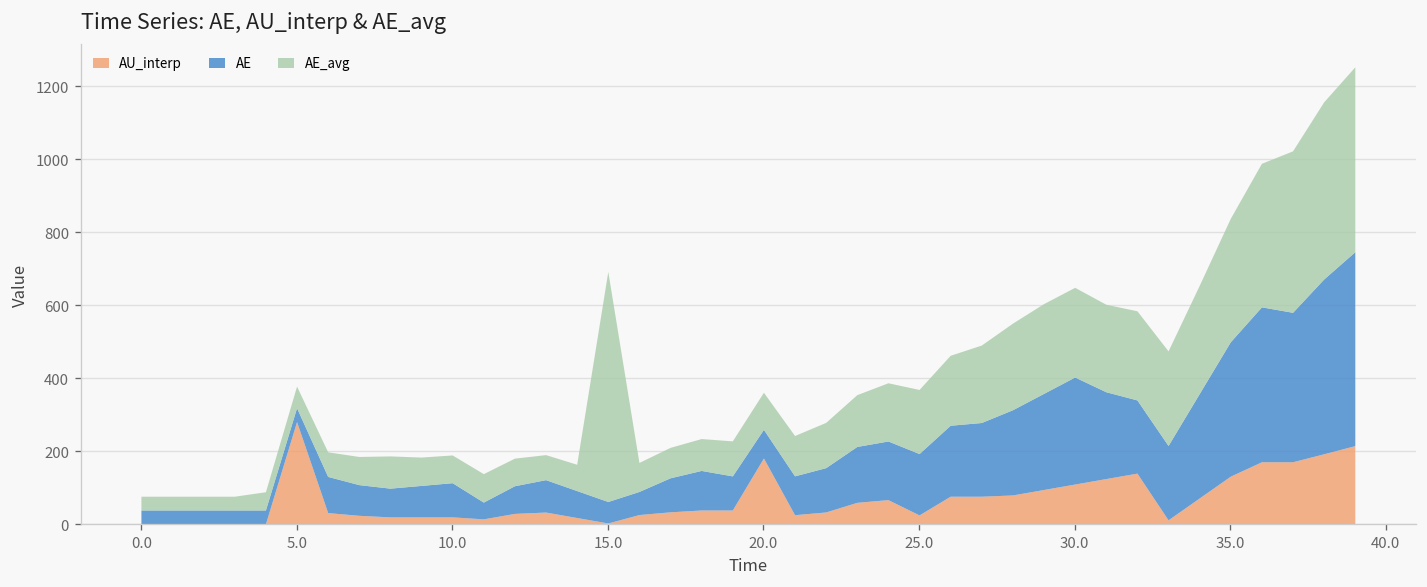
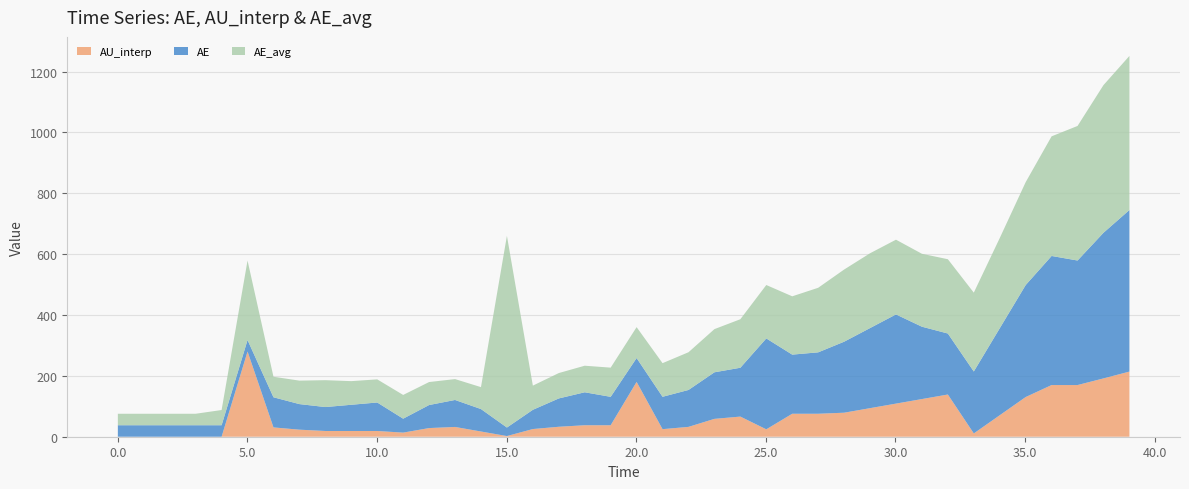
  {
    "AU_interp": {
      "0.0": 0,
      "5.0": 280,
      "10.0": 20,
      "20.0": 180,
      "25.0": 20
    },
    "AE": {
      "0.0": 40,
      "5.0": 40,
      "10.0": 90,
-     "15.0": 60,
+     "15.0": 30,
      "20.0": 80,
-     "25.0": 170
+     "25.0": 300
    },
    "AE_avg": {
      "0.0": 40,
-     "5.0": 60,
+     "5.0": 260,
      "10.0": 80,
      "15.0": 630,
      "20.0": 100,
      "25.0": 180
    }
  }
